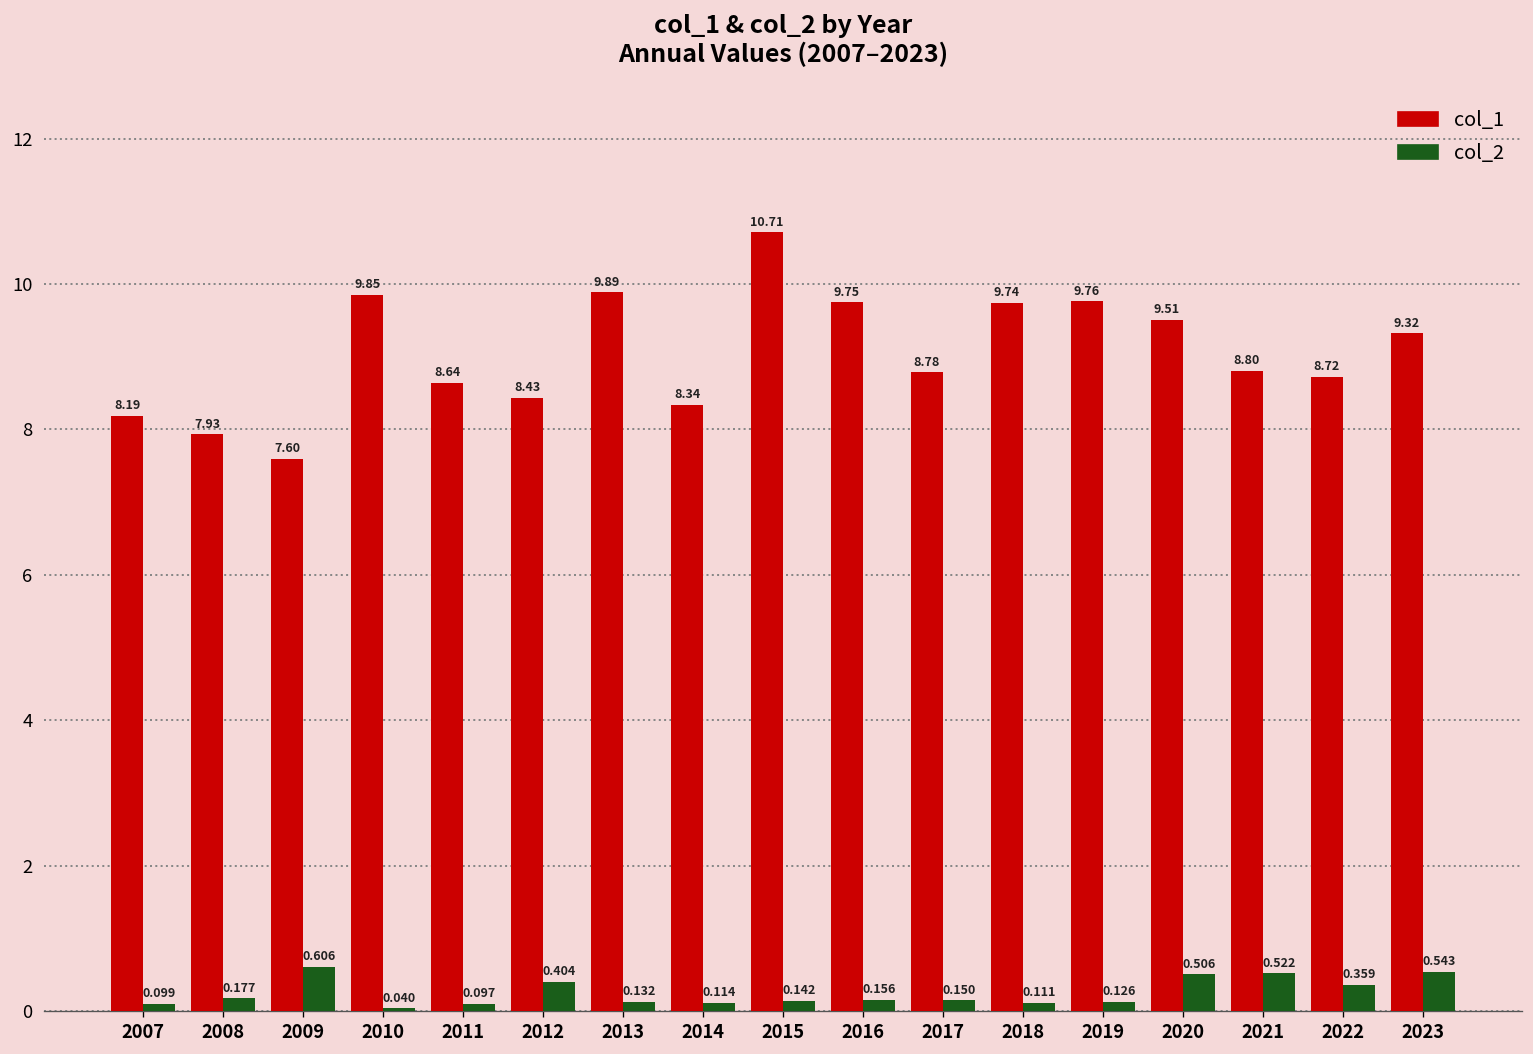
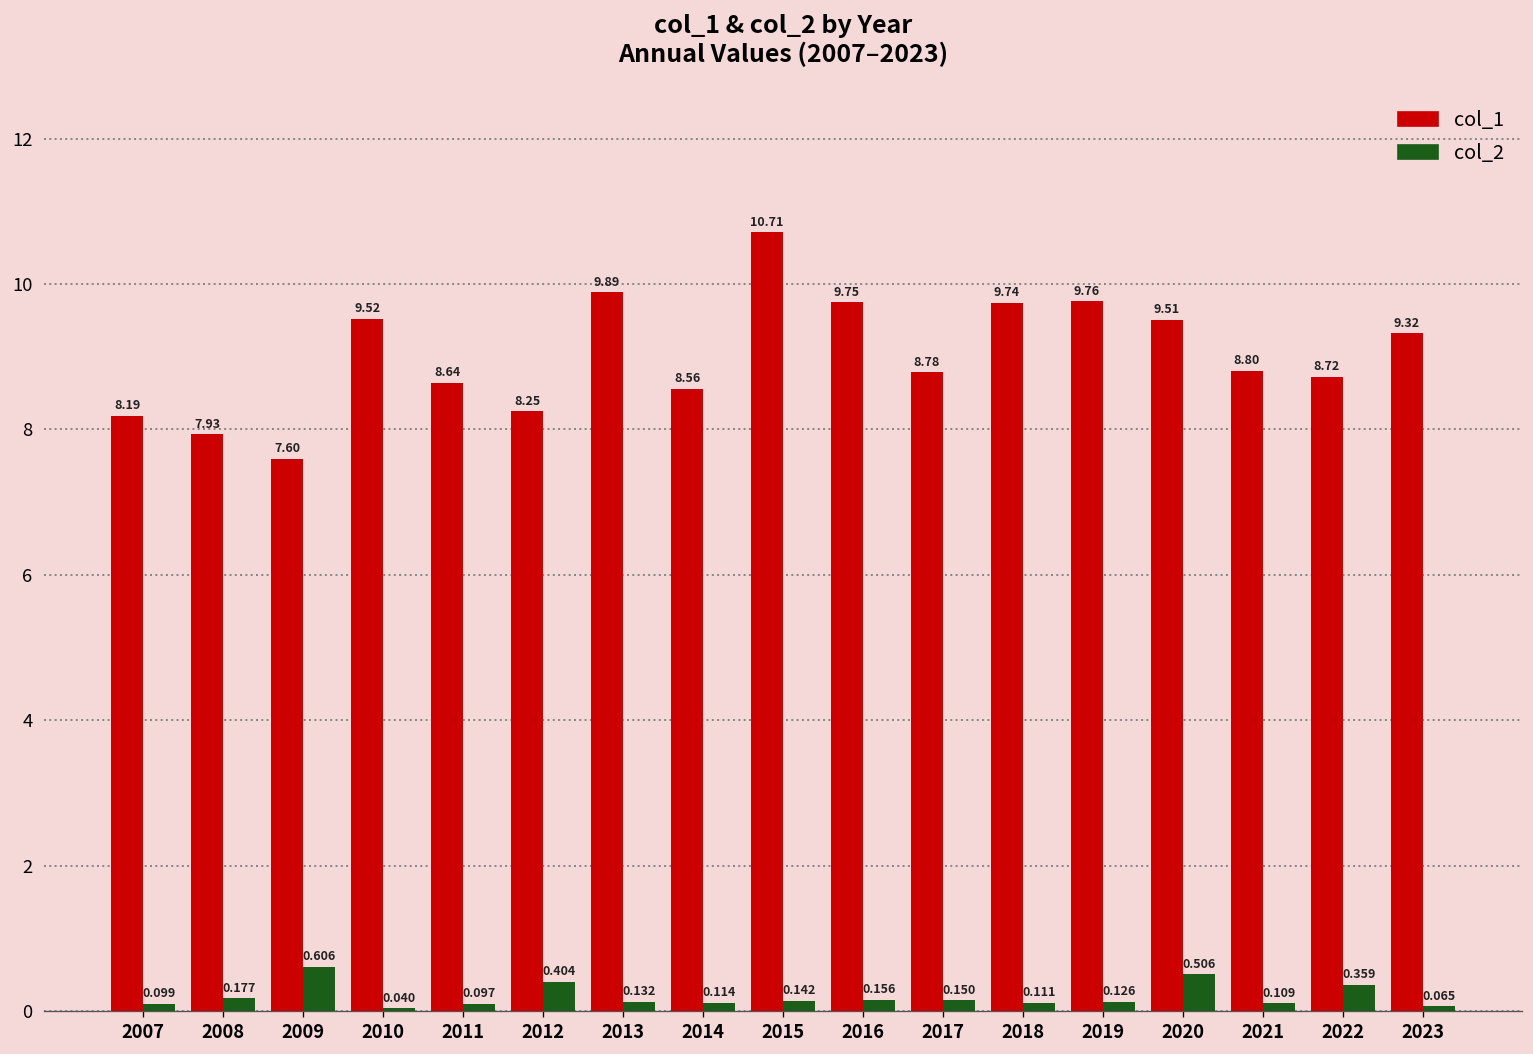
  {
    "col_1": {
      "2007": 8.19,
      "2008": 7.93,
      "2009": 7.60,
-     "2010": 9.85,
+     "2010": 9.52,
      "2011": 8.64,
-     "2012": 8.43,
+     "2012": 8.25,
      "2013": 9.89,
-     "2014": 8.34,
+     "2014": 8.56,
      "2015": 10.71,
      "2016": 9.75,
      "2017": 8.78,
      "2018": 9.74,
      "2019": 9.76,
      "2020": 9.51,
      "2021": 8.80,
      "2022": 8.72,
      "2023": 9.32
    },
    "col_2": {
      "2007": 0.099,
      "2008": 0.177,
      "2009": 0.606,
      "2010": 0.040,
      "2011": 0.097,
      "2012": 0.404,
      "2013": 0.132,
      "2014": 0.114,
      "2015": 0.142,
      "2016": 0.156,
      "2017": 0.150,
      "2018": 0.111,
      "2019": 0.126,
      "2020": 0.506,
-     "2021": 0.522,
+     "2021": 0.109,
      "2022": 0.359,
-     "2023": 0.543
+     "2023": 0.065
    }
  }
